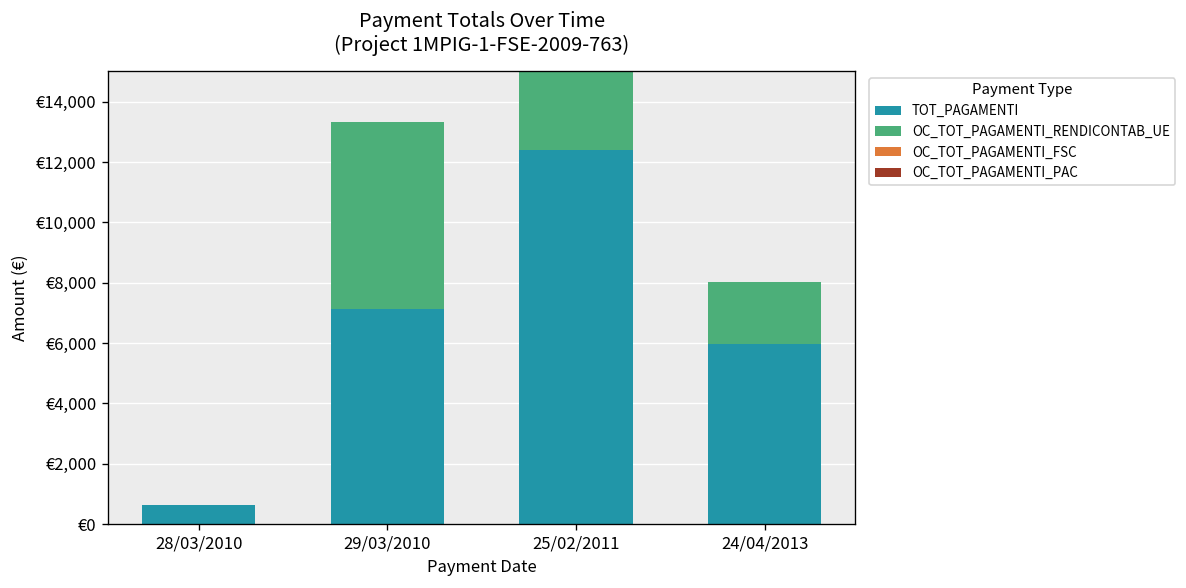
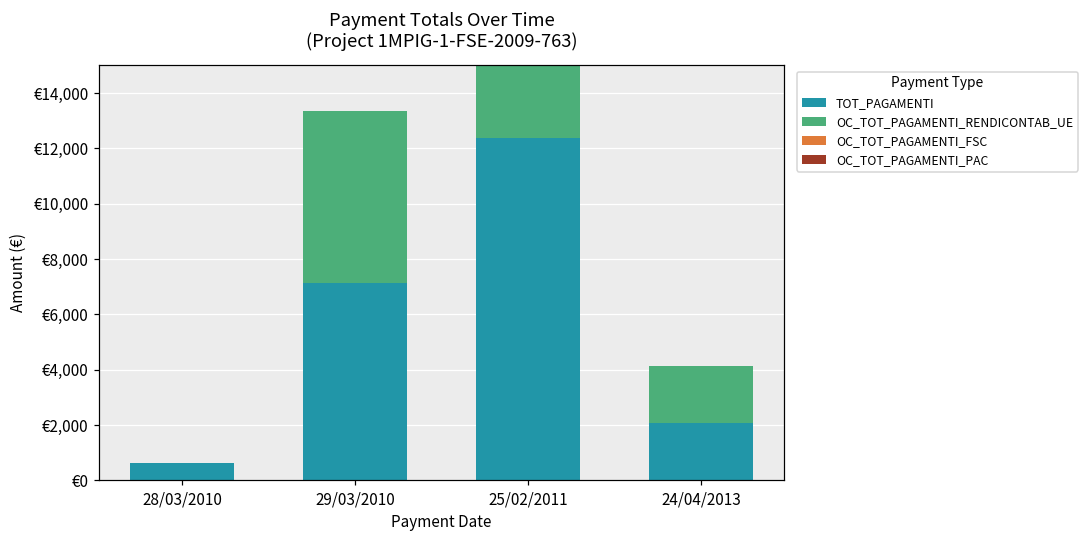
  {
    "TOT_PAGAMENTI": {
      "28/03/2010": "€600",
      "29/03/2010": "€7,100",
      "25/02/2011": "€12,400",
-     "24/04/2013": "€6,000"
+     "24/04/2013": "€2,100"
    },
    "OC_TOT_PAGAMENTI_PAC": {
      "28/03/2010": "€0"
    }
  }
